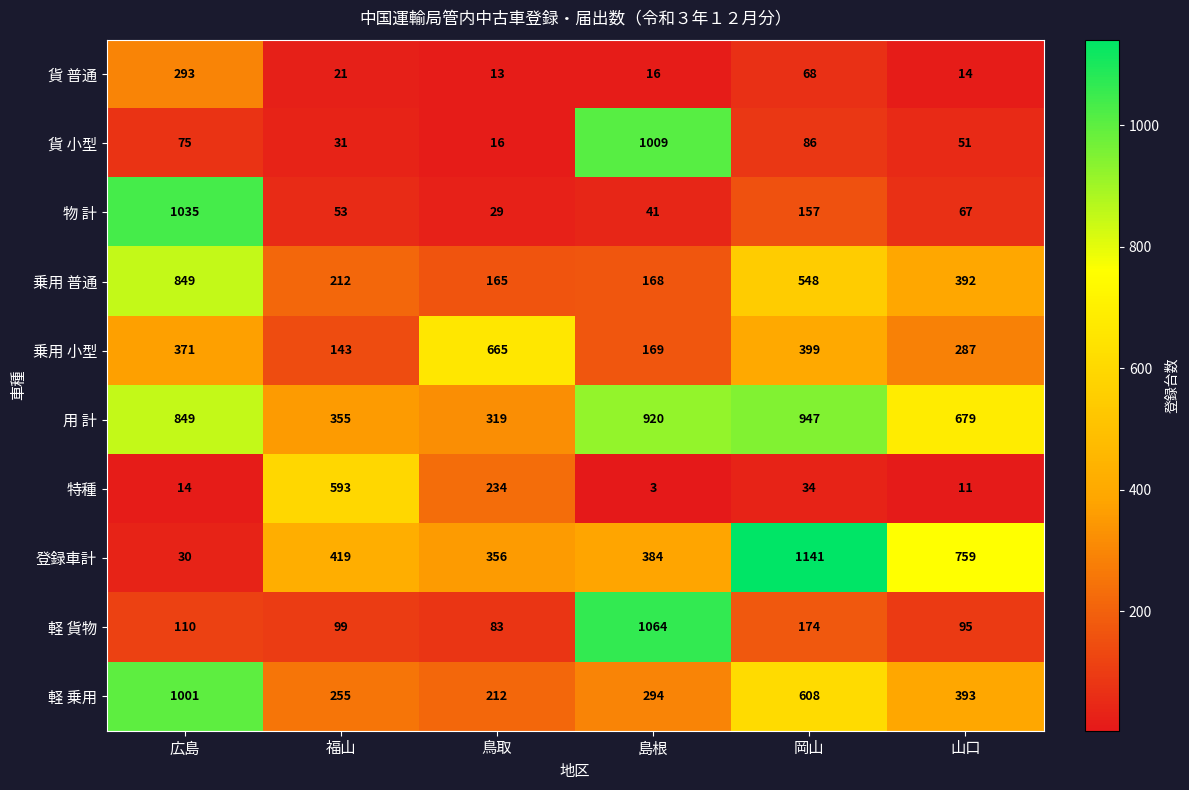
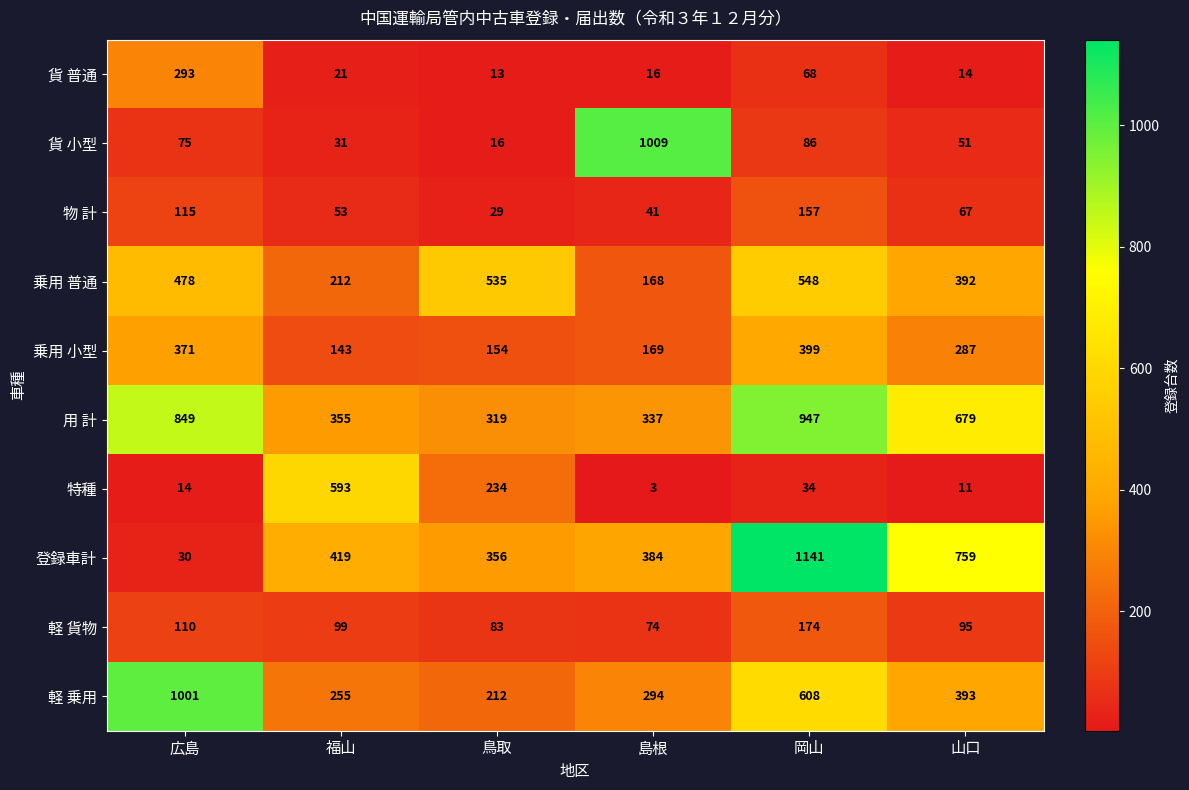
  {
    "貨 普通": {
      "広島": 293,
      "福山": 21,
      "鳥取": 13,
      "島根": 16,
      "岡山": 68,
      "山口": 14
    },
    "貨 小型": {
      "広島": 75,
      "福山": 31,
      "鳥取": 16,
      "島根": 1009,
      "岡山": 86,
      "山口": 51
    },
    "物 計": {
-     "広島": 1035,
+     "広島": 115,
      "福山": 53,
      "鳥取": 29,
      "島根": 41,
      "岡山": 157,
      "山口": 67
    },
    "乗用 普通": {
-     "広島": 849,
+     "広島": 478,
      "福山": 212,
-     "鳥取": 165,
+     "鳥取": 535,
      "島根": 168,
      "岡山": 548,
      "山口": 392
    },
    "乗用 小型": {
      "広島": 371,
      "福山": 143,
-     "鳥取": 665,
+     "鳥取": 154,
      "島根": 169,
      "岡山": 399,
      "山口": 287
    },
    "用 計": {
      "広島": 849,
      "福山": 355,
      "鳥取": 319,
-     "島根": 920,
+     "島根": 337,
      "岡山": 947,
      "山口": 679
    },
    "特種": {
      "広島": 14,
      "福山": 593,
      "鳥取": 234,
      "島根": 3,
      "岡山": 34,
      "山口": 11
    },
    "登録車計": {
      "広島": 30,
      "福山": 419,
      "鳥取": 356,
      "島根": 384,
      "岡山": 1141,
      "山口": 759
    },
    "軽 貨物": {
      "広島": 110,
      "福山": 99,
      "鳥取": 83,
-     "島根": 1064,
+     "島根": 74,
      "岡山": 174,
      "山口": 95
    },
    "軽 乗用": {
      "広島": 1001,
      "福山": 255,
      "鳥取": 212,
      "島根": 294,
      "岡山": 608,
      "山口": 393
    }
  }
